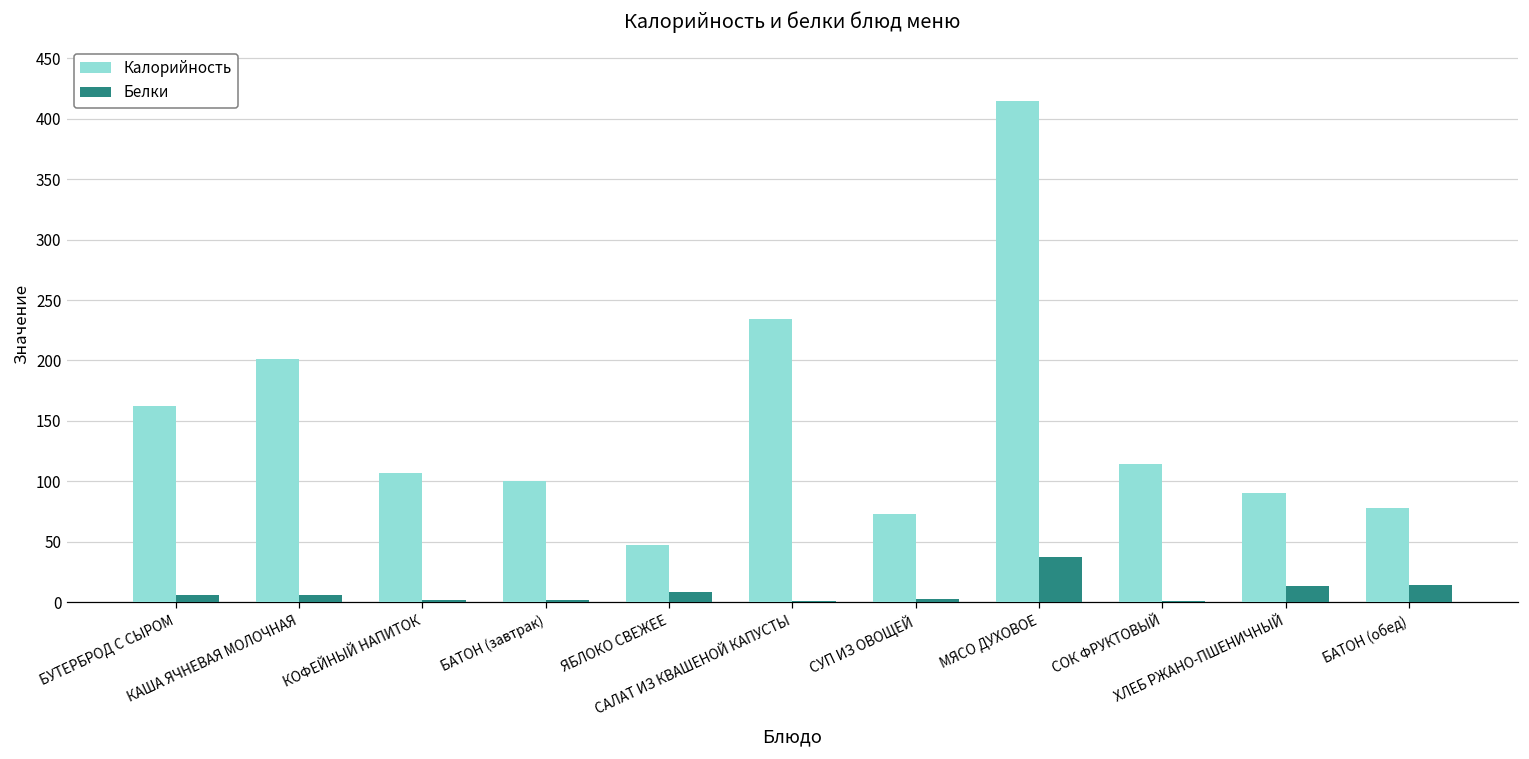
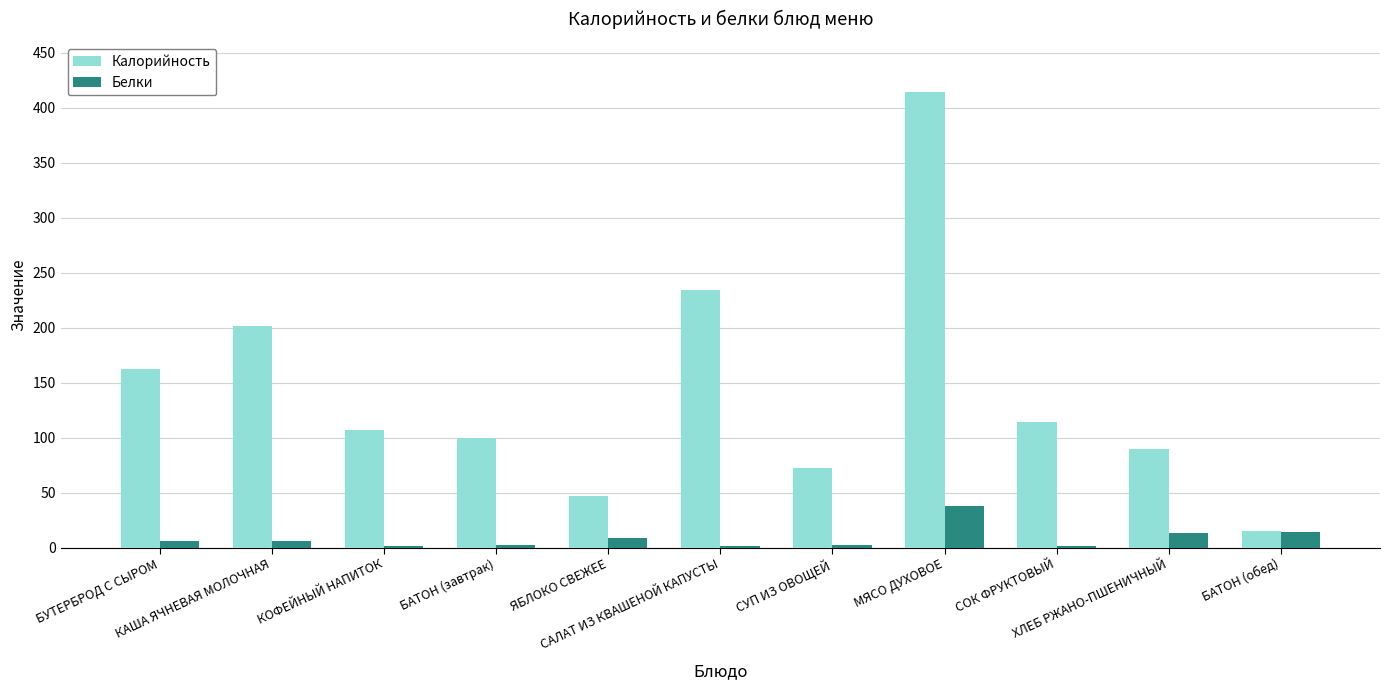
  {
    "Калорийность": {
      "БУТЕРБРОД С СЫРОМ": 162,
      "КАША ЯЧНЕВАЯ МОЛОЧНАЯ": 202,
      "КОФЕЙНЫЙ НАПИТОК": 107,
      "БАТОН (завтрак)": 100,
      "ЯБЛОКО СВЕЖЕЕ": 47,
      "САЛАТ ИЗ КВАШЕНОЙ КАПУСТЫ": 234,
      "СУП ИЗ ОВОЩЕЙ": 73,
      "МЯСО ДУХОВОЕ": 414,
      "СОК ФРУКТОВЫЙ": 114,
      "ХЛЕБ РЖАНО-ПШЕНИЧНЫЙ": 90,
-     "БАТОН (обед)": 78
+     "БАТОН (обед)": 15
    },
    "Белки": {
      "БУТЕРБРОД С СЫРОМ": 6,
      "КАША ЯЧНЕВАЯ МОЛОЧНАЯ": 6,
      "ЯБЛОКО СВЕЖЕЕ": 9,
      "СУП ИЗ ОВОЩЕЙ": 2,
      "МЯСО ДУХОВОЕ": 38,
      "ХЛЕБ РЖАНО-ПШЕНИЧНЫЙ": 13,
      "БАТОН (обед)": 14
    }
  }
